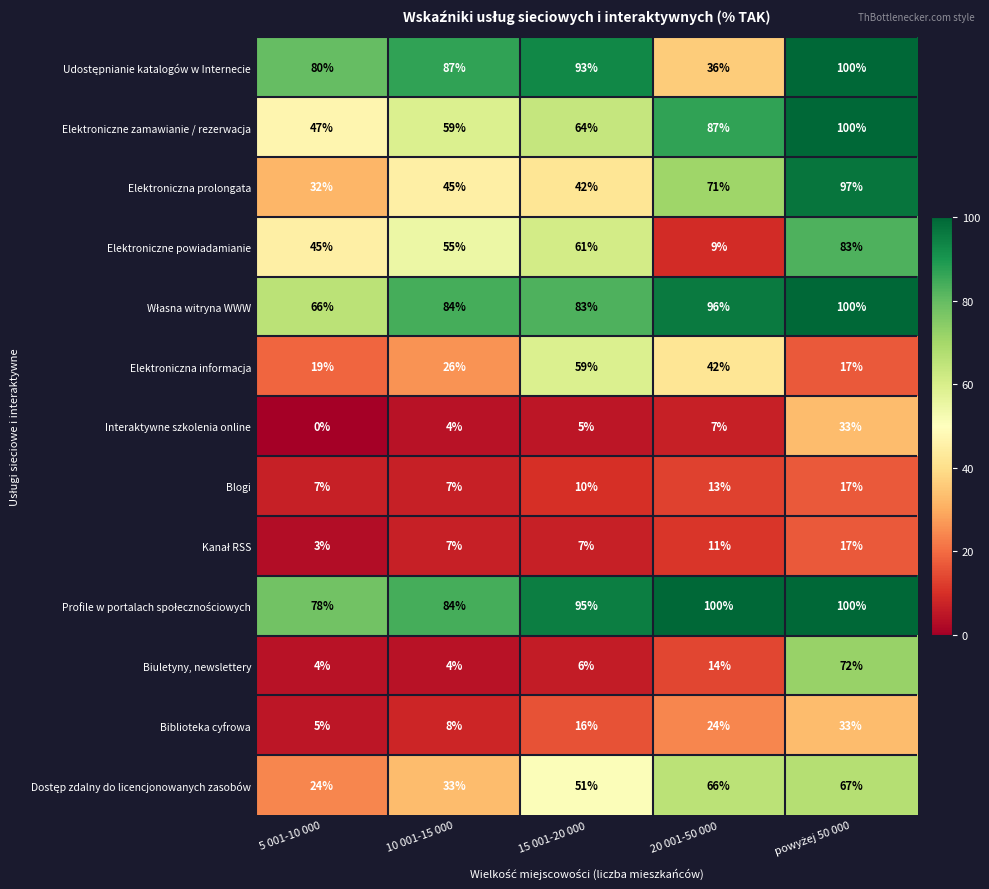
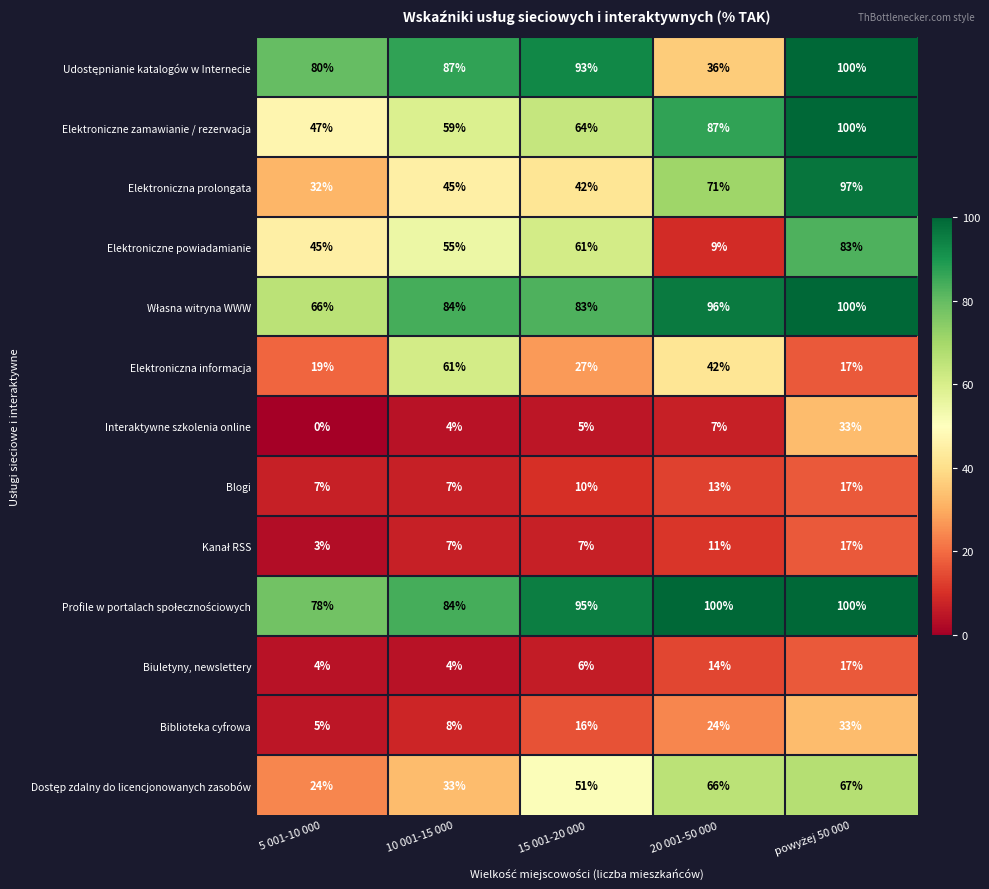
  {
    "Udostępnianie katalogów w Internecie": {
      "5 001-10 000": "80%",
      "10 001-15 000": "87%",
      "15 001-20 000": "93%",
      "20 001-50 000": "36%",
      "powyżej 50 000": "100%"
    },
    "Elektroniczne zamawianie / rezerwacja": {
      "5 001-10 000": "47%",
      "10 001-15 000": "59%",
      "15 001-20 000": "64%",
      "20 001-50 000": "87%",
      "powyżej 50 000": "100%"
    },
    "Elektroniczna prolongata": {
      "5 001-10 000": "32%",
      "10 001-15 000": "45%",
      "15 001-20 000": "42%",
      "20 001-50 000": "71%",
      "powyżej 50 000": "97%"
    },
    "Elektroniczne powiadamianie": {
      "5 001-10 000": "45%",
      "10 001-15 000": "55%",
      "15 001-20 000": "61%",
      "20 001-50 000": "9%",
      "powyżej 50 000": "83%"
    },
    "Własna witryna WWW": {
      "5 001-10 000": "66%",
      "10 001-15 000": "84%",
      "15 001-20 000": "83%",
      "20 001-50 000": "96%",
      "powyżej 50 000": "100%"
    },
    "Elektroniczna informacja": {
      "5 001-10 000": "19%",
-     "10 001-15 000": "26%",
-     "15 001-20 000": "59%",
+     "10 001-15 000": "61%",
+     "15 001-20 000": "27%",
      "20 001-50 000": "42%",
      "powyżej 50 000": "17%"
    },
    "Interaktywne szkolenia online": {
      "5 001-10 000": "0%",
      "10 001-15 000": "4%",
      "15 001-20 000": "5%",
      "20 001-50 000": "7%",
      "powyżej 50 000": "33%"
    },
    "Blogi": {
      "5 001-10 000": "7%",
      "10 001-15 000": "7%",
      "15 001-20 000": "10%",
      "20 001-50 000": "13%",
      "powyżej 50 000": "17%"
    },
    "Kanał RSS": {
      "5 001-10 000": "3%",
      "10 001-15 000": "7%",
      "15 001-20 000": "7%",
      "20 001-50 000": "11%",
      "powyżej 50 000": "17%"
    },
    "Profile w portalach społecznościowych": {
      "5 001-10 000": "78%",
      "10 001-15 000": "84%",
      "15 001-20 000": "95%",
      "20 001-50 000": "100%",
      "powyżej 50 000": "100%"
    },
    "Biuletyny, newslettery": {
      "5 001-10 000": "4%",
      "10 001-15 000": "4%",
      "15 001-20 000": "6%",
      "20 001-50 000": "14%",
-     "powyżej 50 000": "72%"
+     "powyżej 50 000": "17%"
    },
    "Biblioteka cyfrowa": {
      "5 001-10 000": "5%",
      "10 001-15 000": "8%",
      "15 001-20 000": "16%",
      "20 001-50 000": "24%",
      "powyżej 50 000": "33%"
    },
    "Dostęp zdalny do licencjonowanych zasobów": {
      "5 001-10 000": "24%",
      "10 001-15 000": "33%",
      "15 001-20 000": "51%",
      "20 001-50 000": "66%",
      "powyżej 50 000": "67%"
    }
  }
